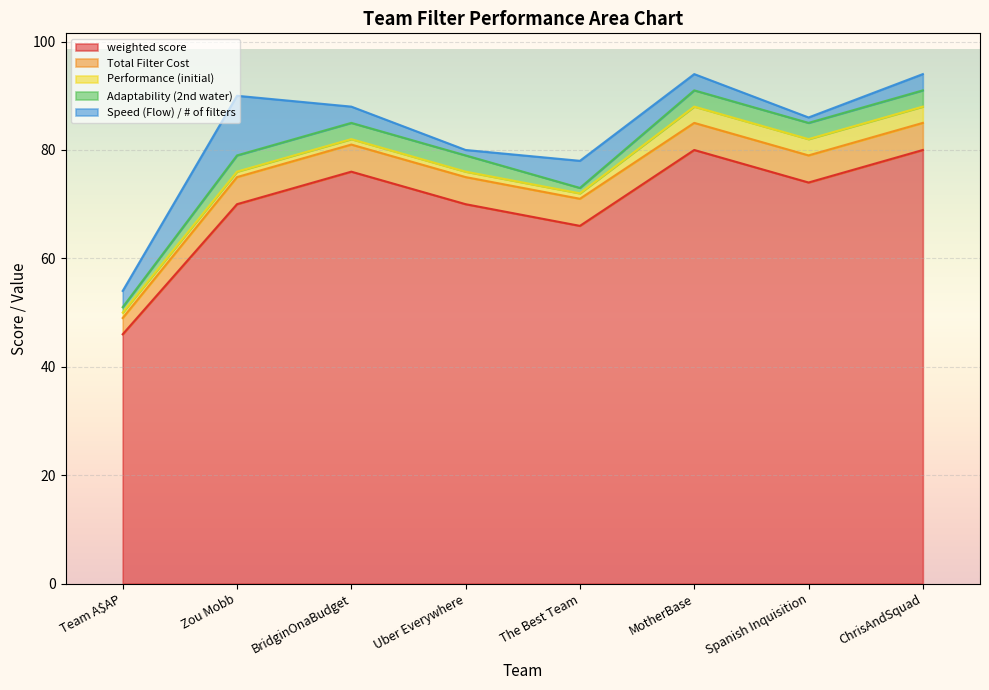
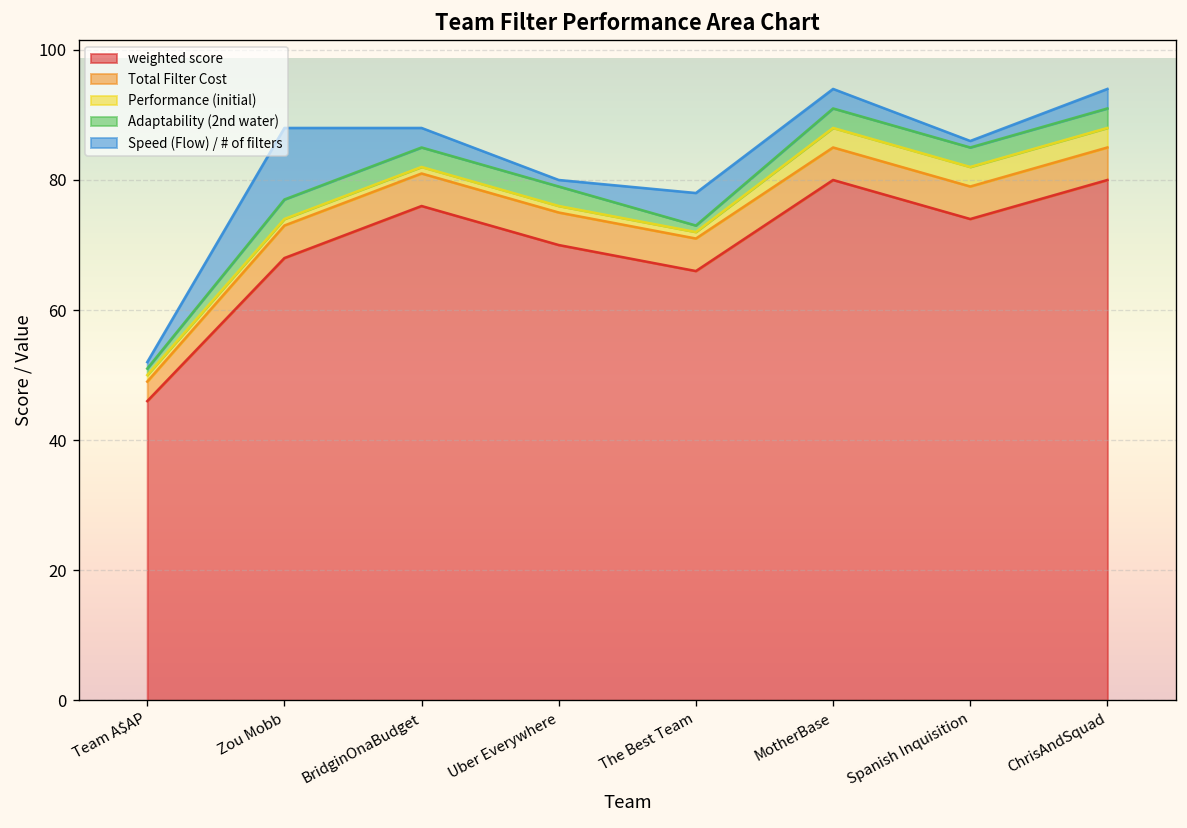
  {
    "weighted score": {
      "Team A$AP": 46,
-     "Zou Mobb": 70,
+     "Zou Mobb": 68,
      "BridginOnaBudget": 76,
      "Uber Everywhere": 70,
      "The Best Team": 66,
      "MotherBase": 80,
      "Spanish Inquisition": 74,
      "ChrisAndSquad": 80
    },
    "Total Filter Cost": {
      "Team A$AP": 3,
      "Zou Mobb": 5,
      "BridginOnaBudget": 5,
      "Uber Everywhere": 5,
      "The Best Team": 5,
      "MotherBase": 5,
      "Spanish Inquisition": 5,
      "ChrisAndSquad": 5
    },
    "Performance (initial)": {
      "Team A$AP": 1,
      "Zou Mobb": 1,
      "BridginOnaBudget": 1,
      "Uber Everywhere": 1,
      "The Best Team": 1,
      "MotherBase": 3,
      "Spanish Inquisition": 3,
      "ChrisAndSquad": 3
    },
    "Adaptability (2nd water)": {
      "Team A$AP": 1,
      "Zou Mobb": 3,
      "BridginOnaBudget": 3,
      "Uber Everywhere": 3,
      "The Best Team": 1,
      "MotherBase": 3,
      "Spanish Inquisition": 3,
      "ChrisAndSquad": 3
    },
    "Speed (Flow) / # of filters": {
-     "Team A$AP": 3,
+     "Team A$AP": 1,
      "BridginOnaBudget": 3,
      "Uber Everywhere": 1,
      "The Best Team": 5,
      "MotherBase": 3,
      "Spanish Inquisition": 1,
      "ChrisAndSquad": 3
    }
  }
